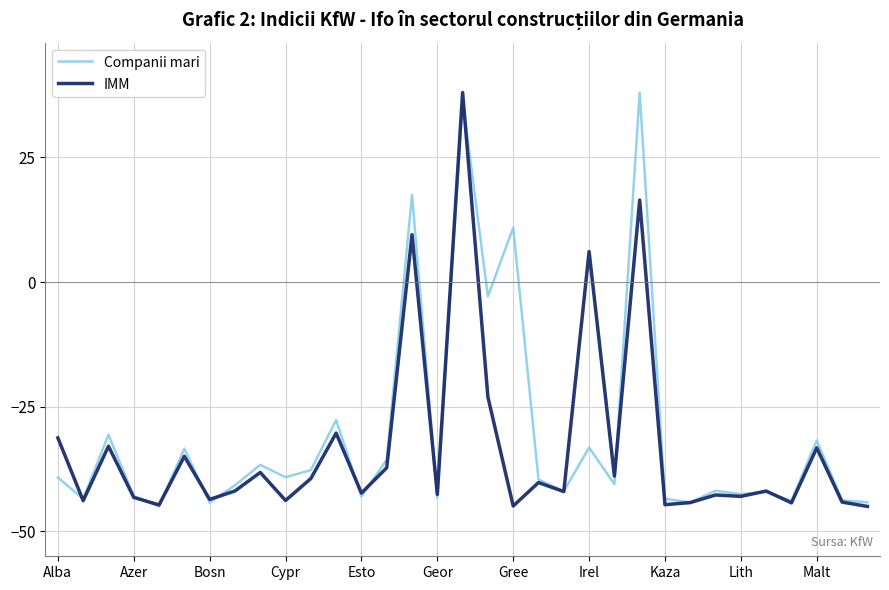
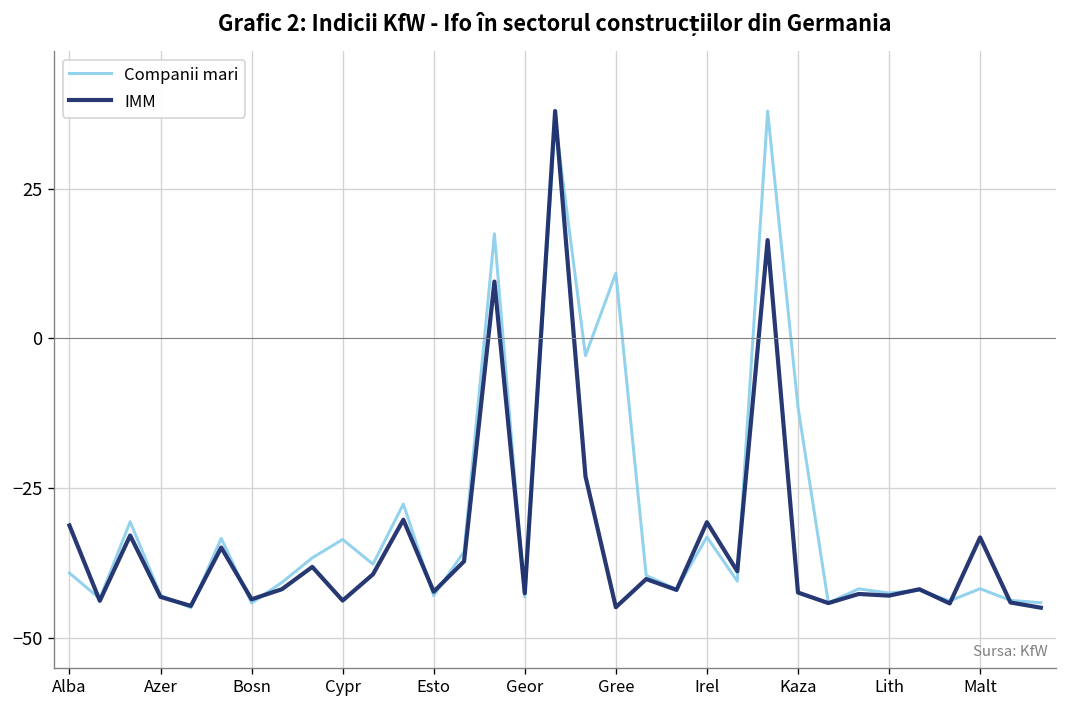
  {
    "Companii mari": {
      "Alba": -39,
      "Bosn": -44,
-     "Cypr": -39,
+     "Cypr": -34,
      "Esto": -43,
      "Geor": -43,
      "Gree": 11,
      "Irel": -33,
-     "Kaza": -43,
-     "Malt": -32
+     "Kaza": -11,
+     "Malt": -42
    },
    "IMM": {
      "Alba": -31,
      "Bosn": -44,
      "Cypr": -44,
      "Esto": -42,
      "Geor": -43,
      "Gree": -45,
-     "Irel": 6,
-     "Kaza": -45,
+     "Irel": -31,
+     "Kaza": -42,
      "Malt": -33
    }
  }
